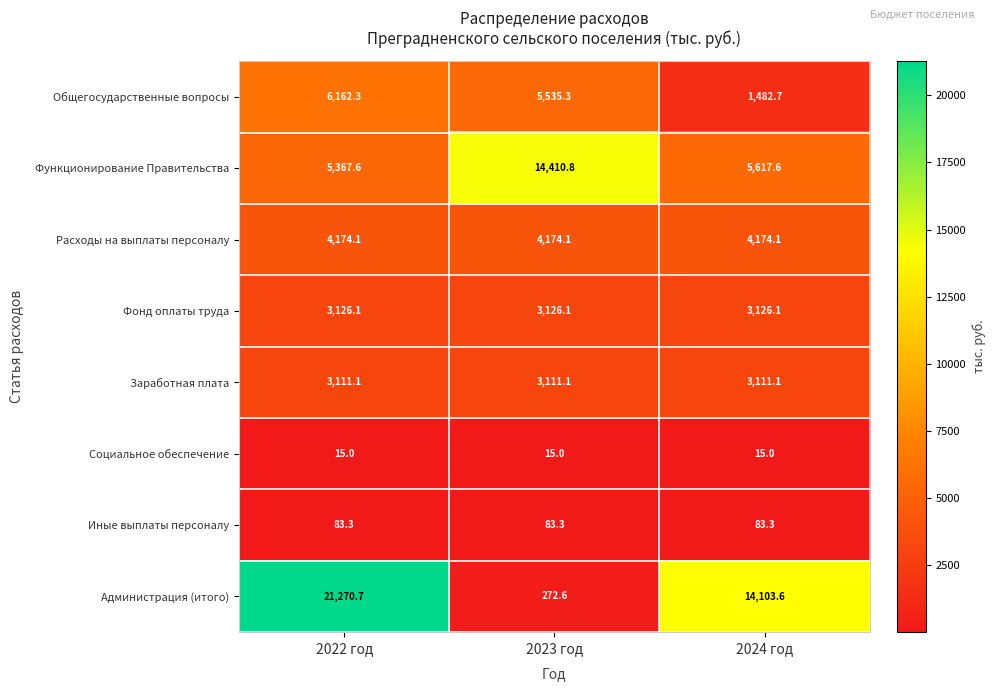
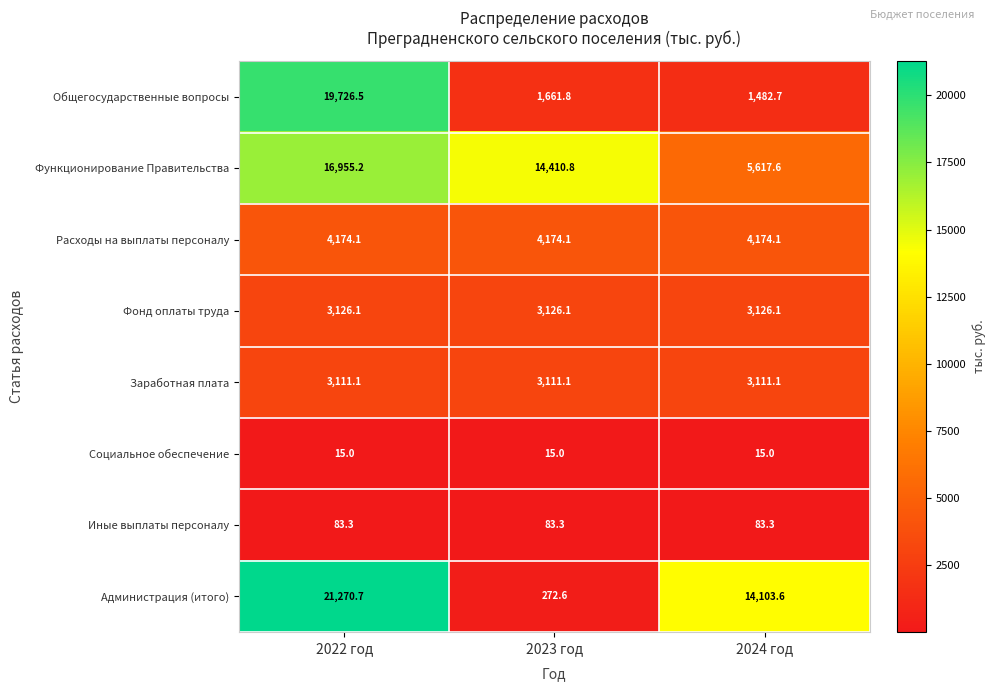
  {
    "Общегосударственные вопросы": {
-     "2022 год": "6,162.3",
-     "2023 год": "5,535.3",
+     "2022 год": "19,726.5",
+     "2023 год": "1,661.8",
      "2024 год": "1,482.7"
    },
    "Функционирование Правительства": {
-     "2022 год": "5,367.6",
+     "2022 год": "16,955.2",
      "2023 год": "14,410.8",
      "2024 год": "5,617.6"
    },
    "Расходы на выплаты персоналу": {
      "2022 год": "4,174.1",
      "2023 год": "4,174.1",
      "2024 год": "4,174.1"
    },
    "Фонд оплаты труда": {
      "2022 год": "3,126.1",
      "2023 год": "3,126.1",
      "2024 год": "3,126.1"
    },
    "Заработная плата": {
      "2022 год": "3,111.1",
      "2023 год": "3,111.1",
      "2024 год": "3,111.1"
    },
    "Социальное обеспечение": {
      "2022 год": "15.0",
      "2023 год": "15.0",
      "2024 год": "15.0"
    },
    "Иные выплаты персоналу": {
      "2022 год": "83.3",
      "2023 год": "83.3",
      "2024 год": "83.3"
    },
    "Администрация (итого)": {
      "2022 год": "21,270.7",
      "2023 год": "272.6",
      "2024 год": "14,103.6"
    }
  }
